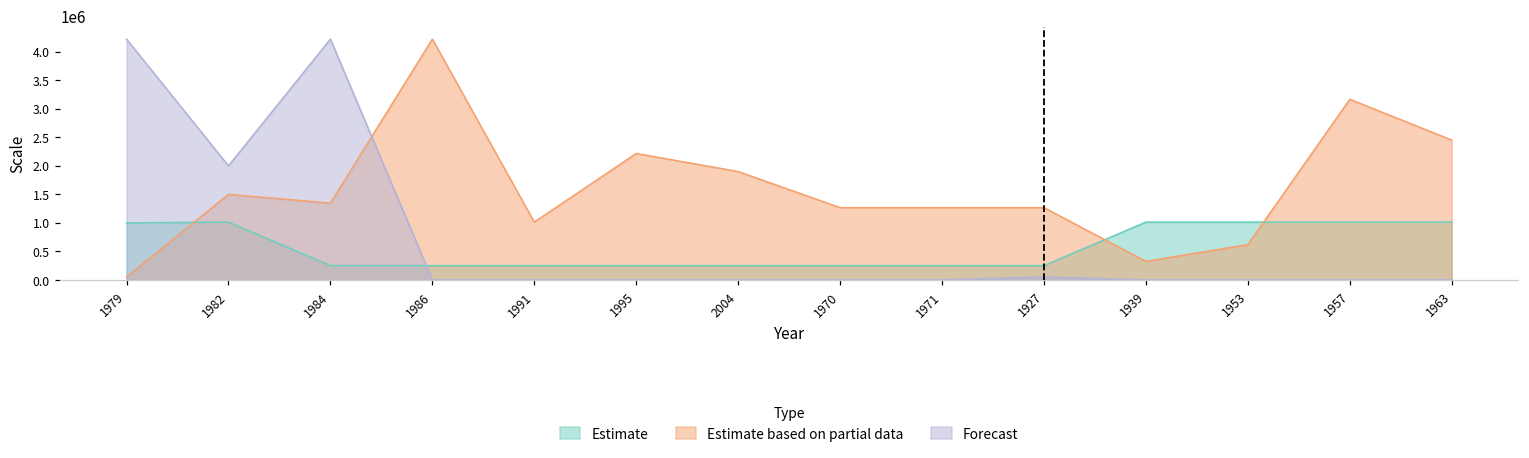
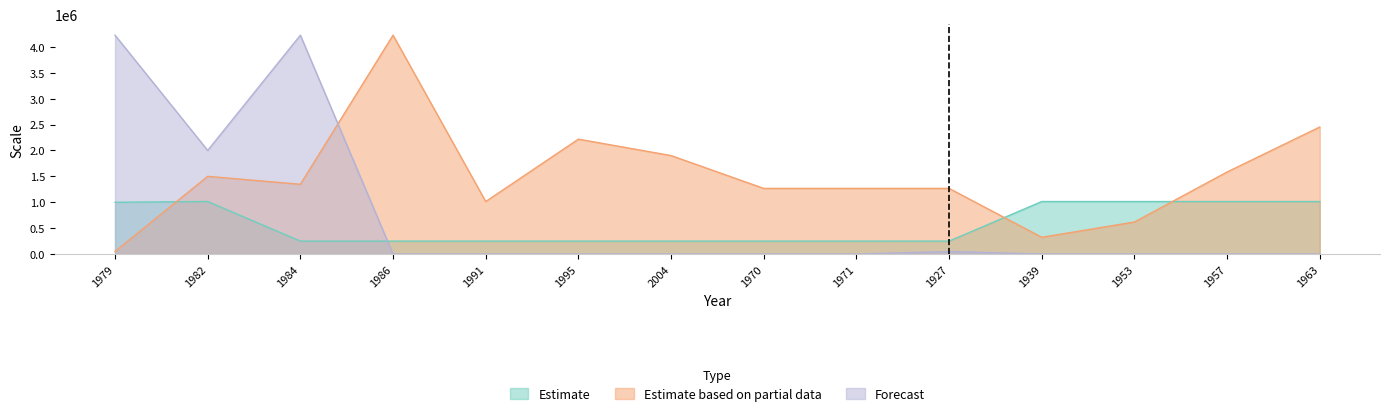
  {
    "Estimate based on partial data": {
      "1979": 100000,
      "1982": 1500000,
      "1984": 1300000,
      "1986": 4200000,
      "1991": 1000000,
      "1995": 2200000,
      "2004": 1900000,
      "1970": 1300000,
      "1971": 1300000,
      "1927": 1300000,
      "1939": 300000,
      "1953": 600000,
-     "1957": 3200000,
+     "1957": 1600000,
      "1963": 2500000
    }
  }
